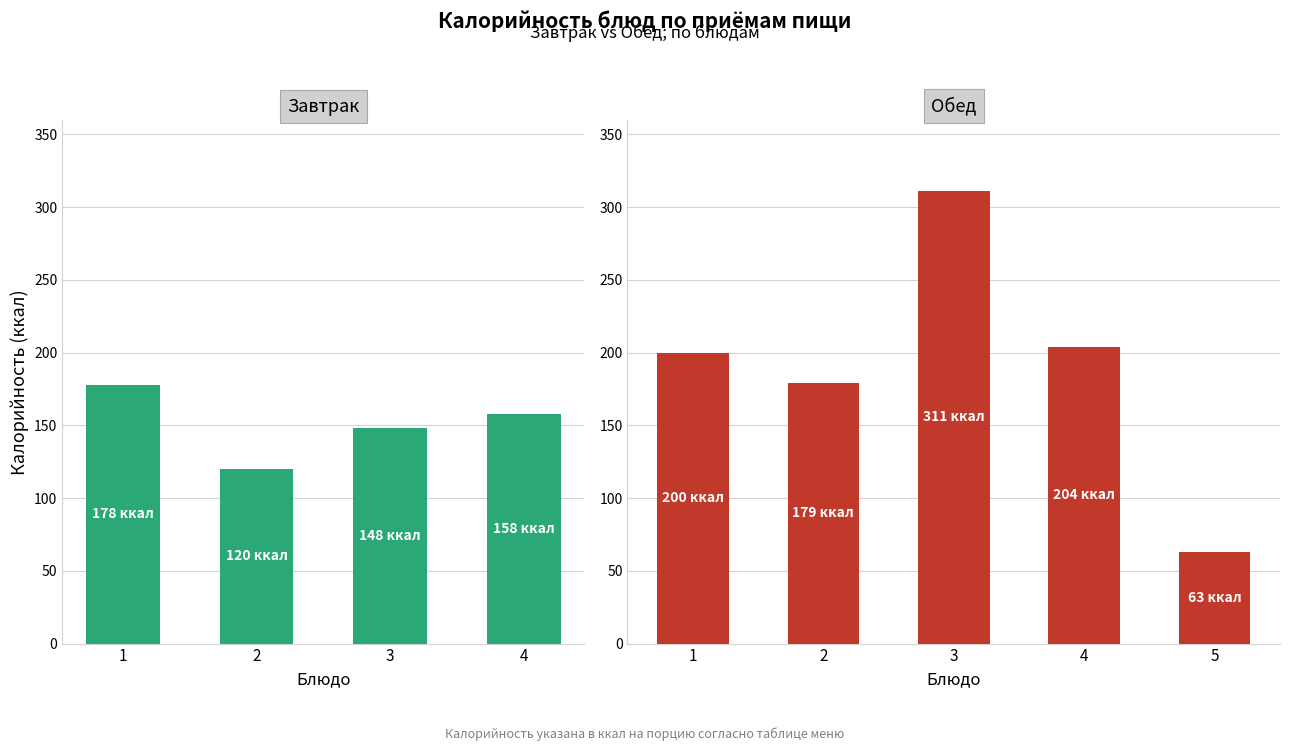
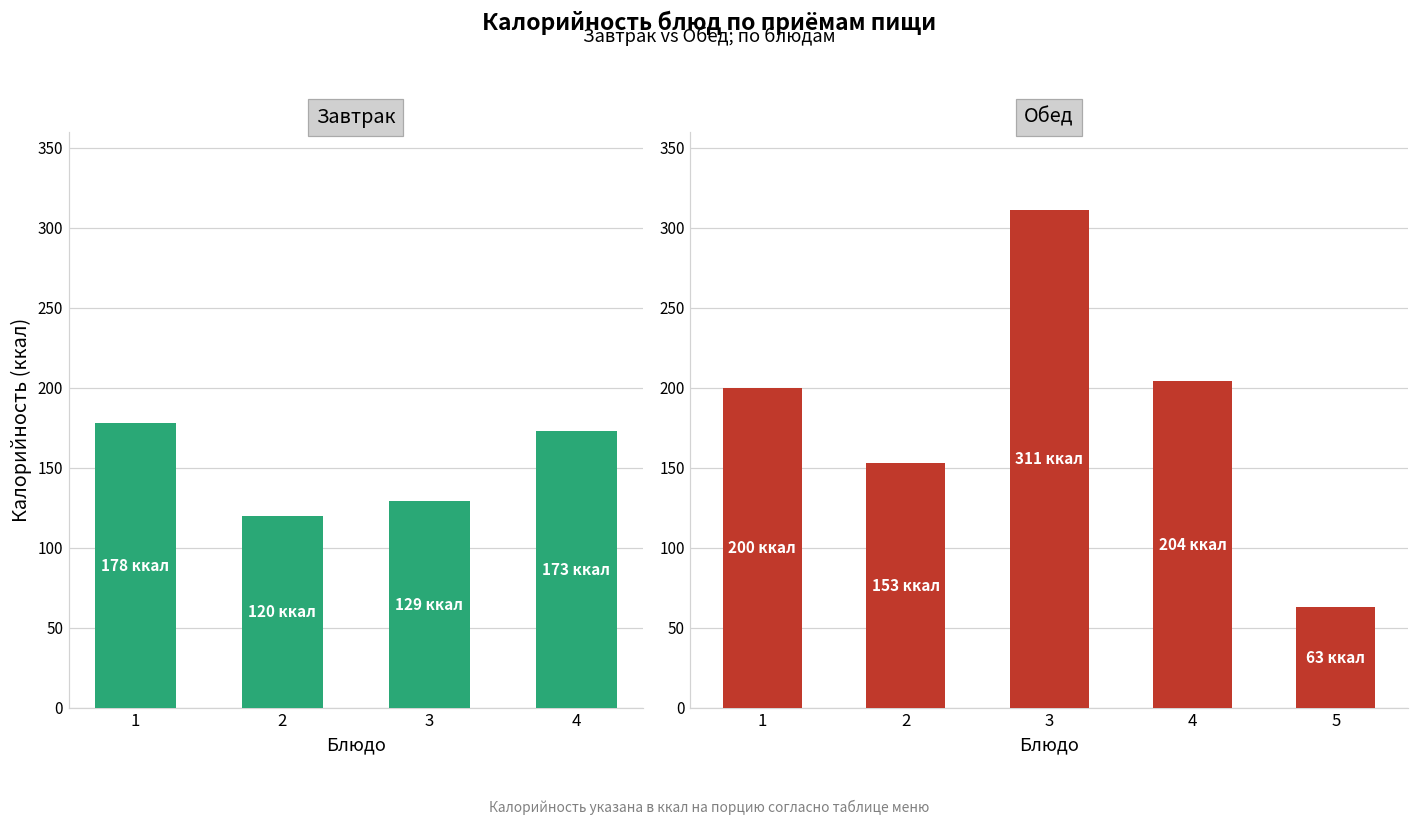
  {
    "Завтрак": {
      "1": 178,
      "2": 120,
-     "3": 148,
-     "4": 158
+     "3": 129,
+     "4": 173
    },
    "Обед": {
      "1": 200,
-     "2": 179,
+     "2": 153,
      "3": 311,
      "4": 204,
      "5": 63
    }
  }
